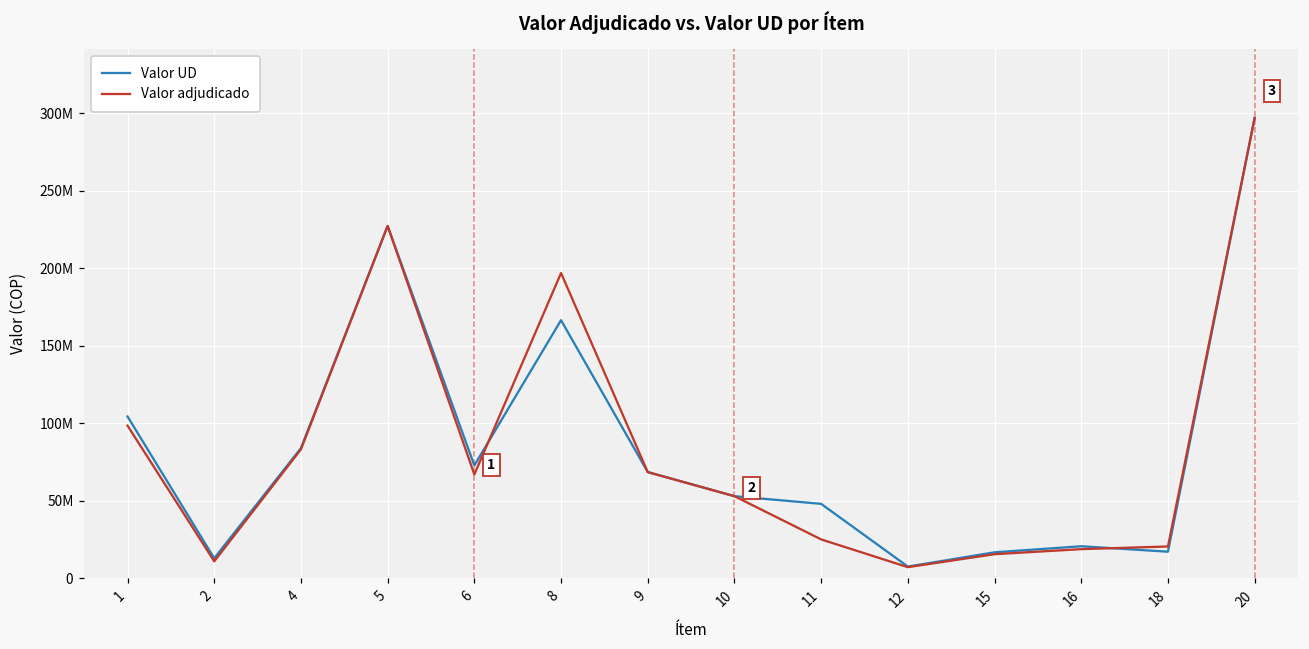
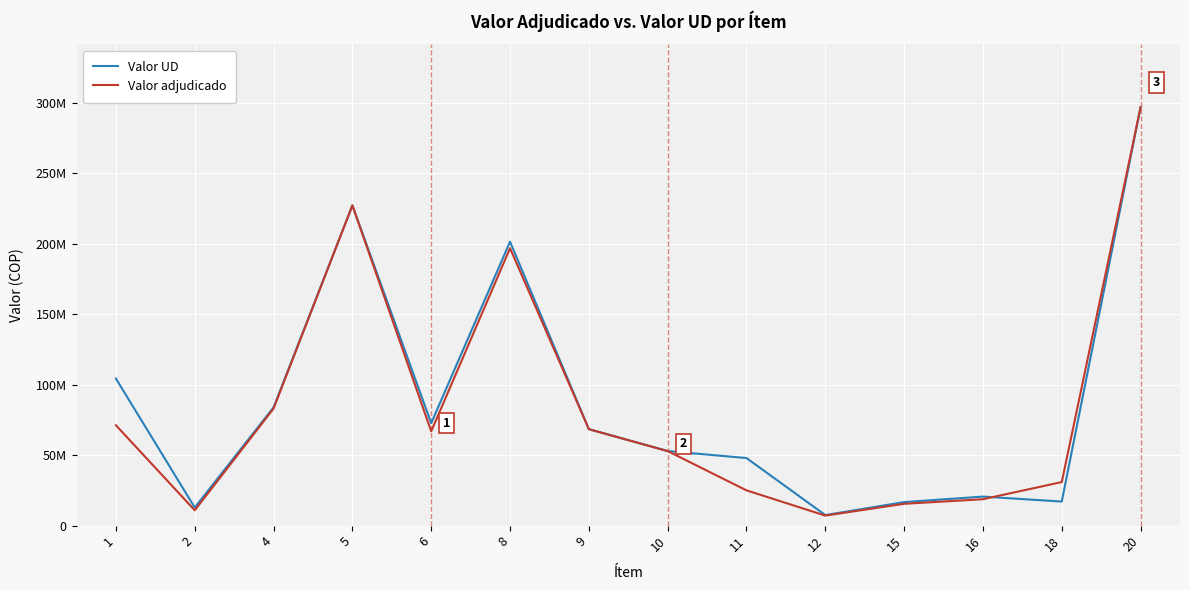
  {
    "Valor UD": {
      "1": 104000000,
      "2": 13000000,
-     "8": 166000000,
+     "8": 201000000,
      "11": 48000000,
      "16": 21000000,
      "18": 17000000
    },
    "Valor adjudicado": {
-     "1": 98000000,
+     "1": 71000000,
      "2": 11000000,
      "8": 197000000,
      "11": 25000000,
      "16": 19000000,
-     "18": 20000000
+     "18": 31000000
    }
  }
